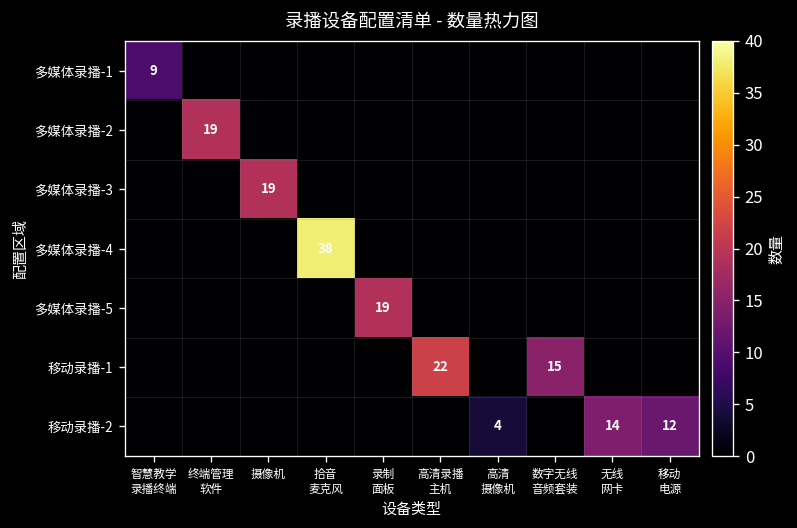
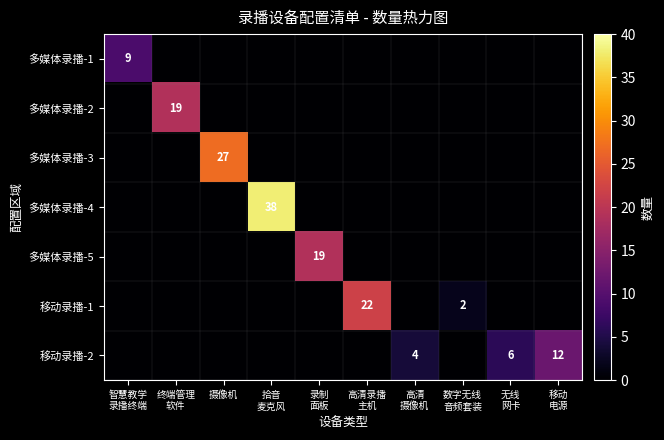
  {
    "多媒体录播-1": {
      "智慧教学 录播终端": 9
    },
    "多媒体录播-2": {
      "终端管理 软件": 19
    },
    "多媒体录播-3": {
-     "摄像机": 19
+     "摄像机": 27
    },
    "多媒体录播-4": {
      "拾音 麦克风": 38
    },
    "多媒体录播-5": {
      "录制 面板": 19
    },
    "移动录播-1": {
      "高清录播 主机": 22,
-     "数字无线 音频套装": 15
+     "数字无线 音频套装": 2
    },
    "移动录播-2": {
      "高清 摄像机": 4,
-     "无线 网卡": 14,
+     "无线 网卡": 6,
      "移动 电源": 12
    }
  }
